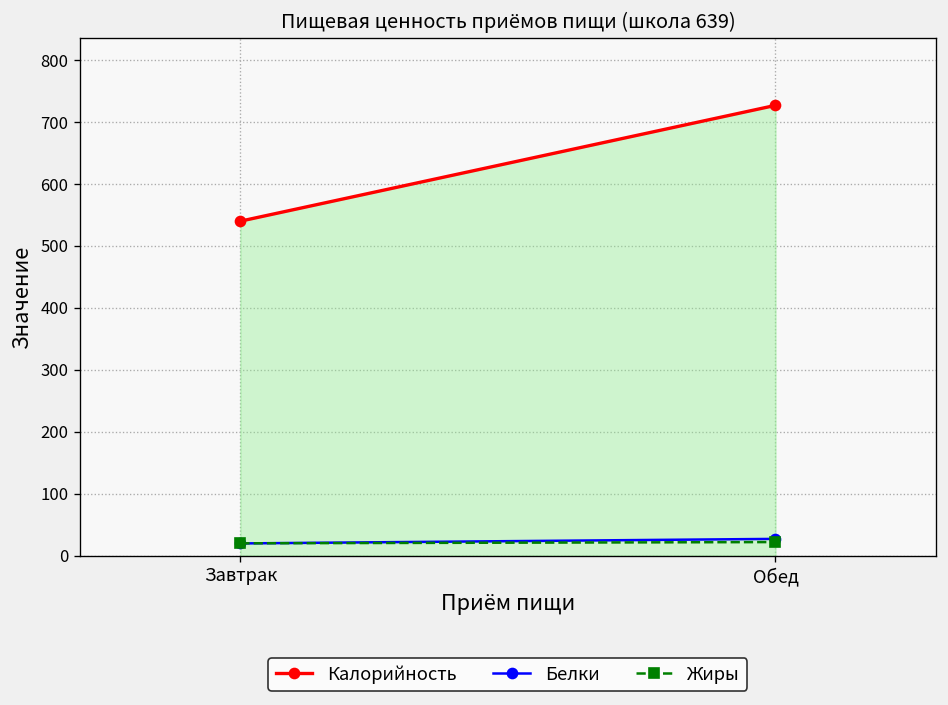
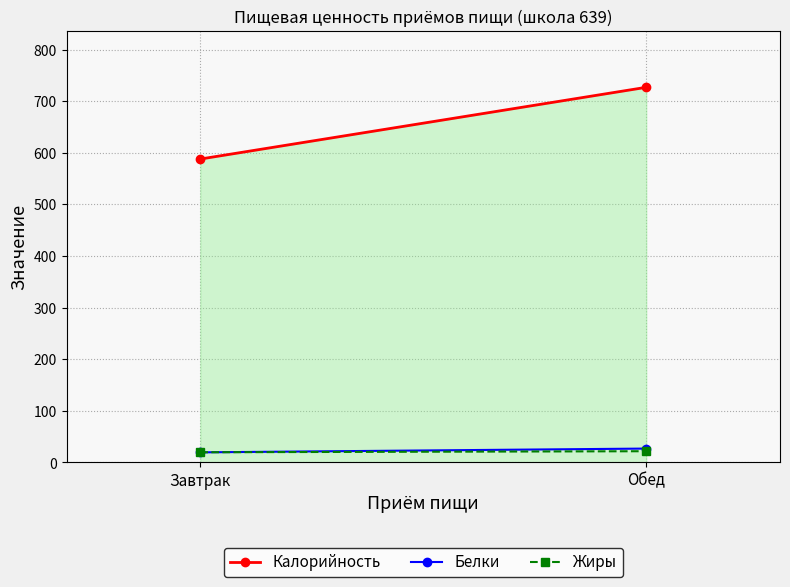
  {
    "Калорийность": {
-     "Завтрак": 540,
+     "Завтрак": 590,
      "Обед": 730
    },
    "Белки": {
      "Обед": 30
    },
    "Жиры": {
      "Обед": 20
    }
  }
